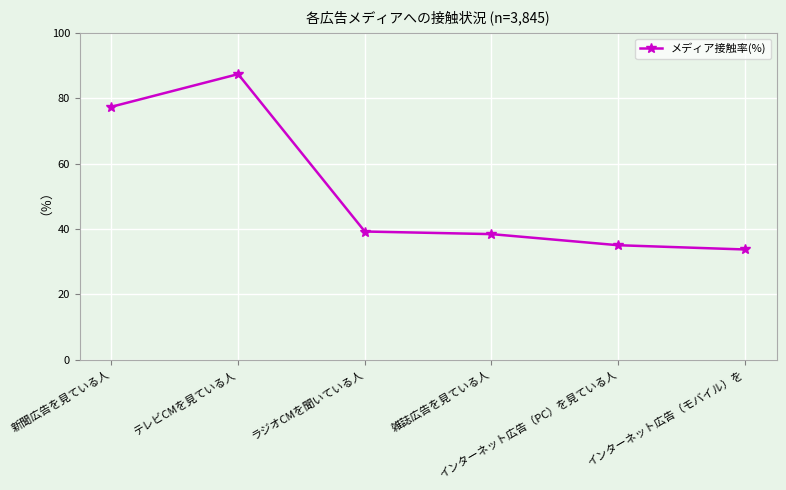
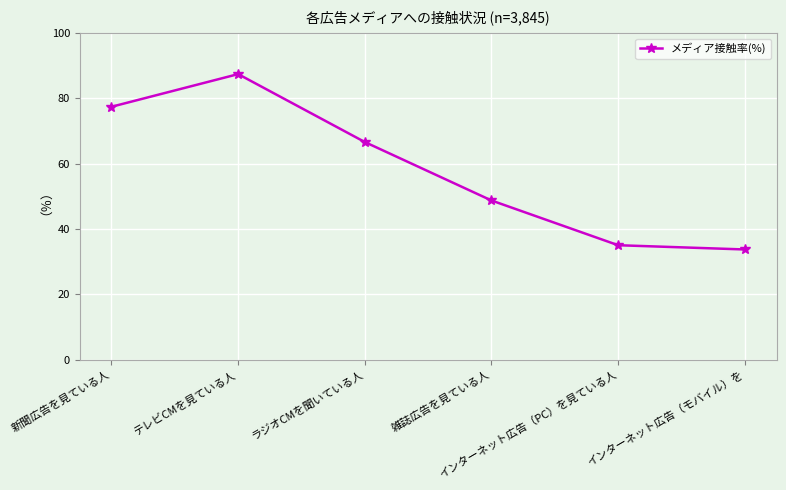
  {
    "新聞広告を見ている人": 77,
    "テレビCMを見ている人": 87,
-   "ラジオCMを聞いている人": 39,
-   "雑誌広告を見ている人": 38,
+   "ラジオCMを聞いている人": 67,
+   "雑誌広告を見ている人": 49,
    "インターネット広告（PC）を見ている人": 35,
    "インターネット広告（モバイル）を": 34
  }
